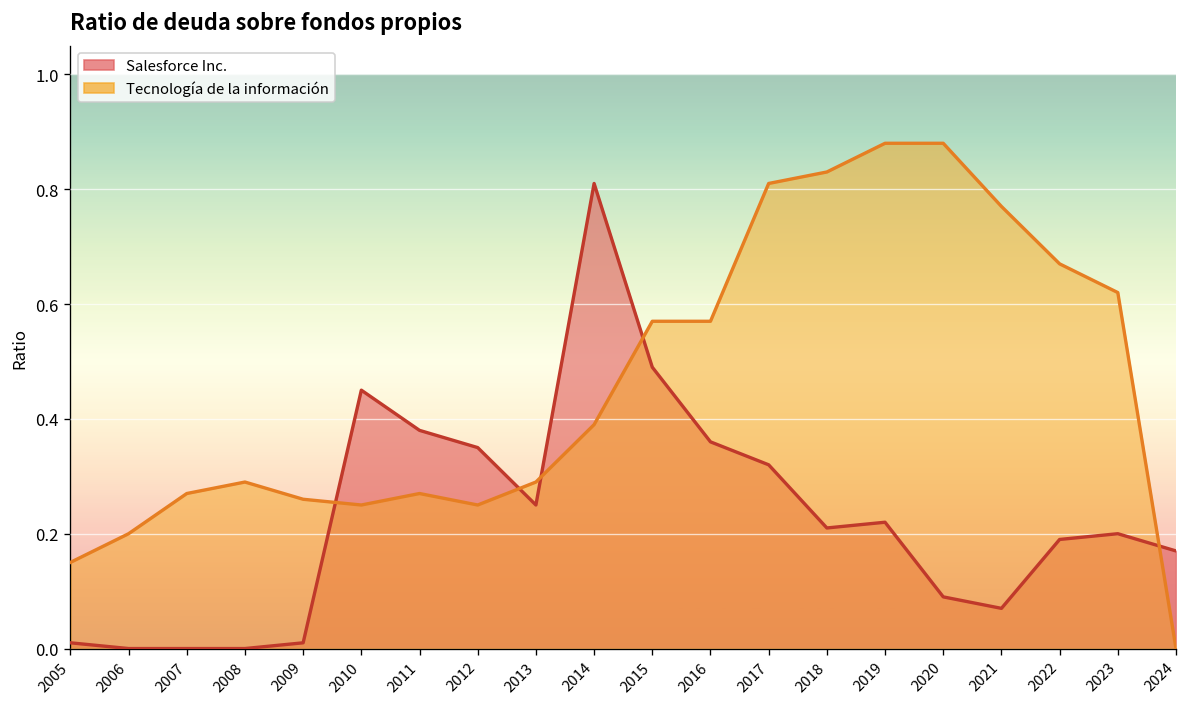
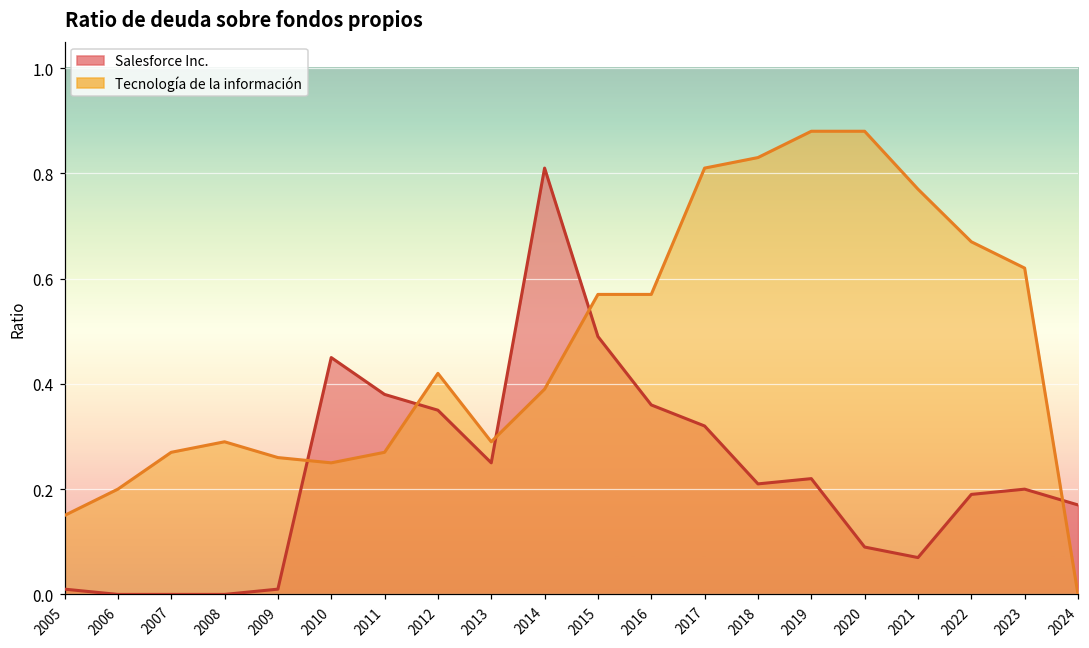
  {
    "Salesforce Inc.": {
      "2005": 0.01,
      "2006": 0.00,
      "2007": 0.00,
      "2008": 0.00,
      "2009": 0.01,
      "2010": 0.45,
      "2011": 0.38,
      "2012": 0.35,
      "2013": 0.25,
      "2014": 0.81,
      "2015": 0.49,
      "2016": 0.36,
      "2017": 0.32,
      "2018": 0.21,
      "2019": 0.22,
      "2020": 0.09,
      "2021": 0.07,
      "2022": 0.19,
      "2023": 0.20,
      "2024": 0.17
    },
    "Tecnología de la información": {
      "2005": 0.15,
      "2006": 0.20,
      "2007": 0.27,
      "2008": 0.29,
      "2009": 0.26,
      "2010": 0.25,
      "2011": 0.27,
-     "2012": 0.25,
+     "2012": 0.42,
      "2013": 0.29,
      "2014": 0.39,
      "2015": 0.57,
      "2016": 0.57,
      "2017": 0.81,
      "2018": 0.83,
      "2019": 0.88,
      "2020": 0.88,
      "2021": 0.77,
      "2022": 0.67,
      "2023": 0.62,
      "2024": 0.00
    }
  }
